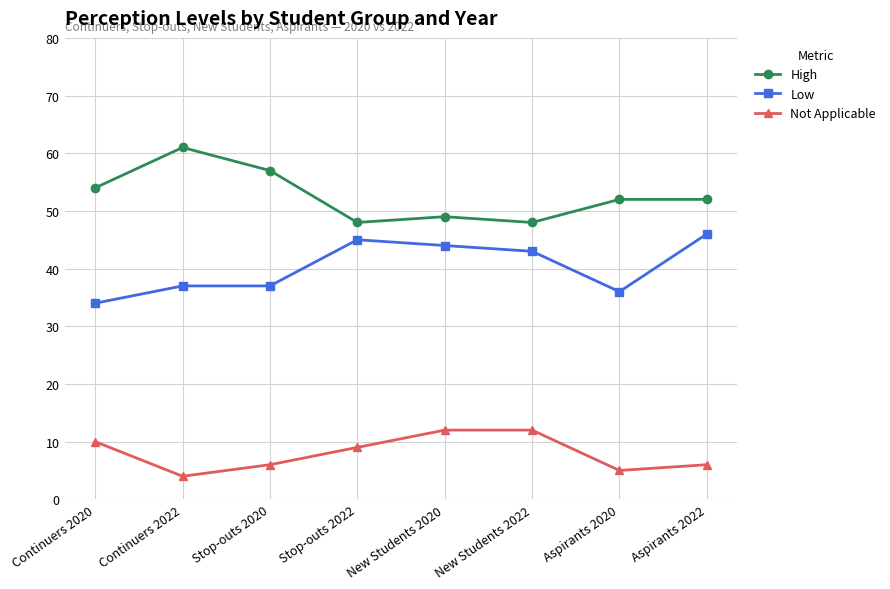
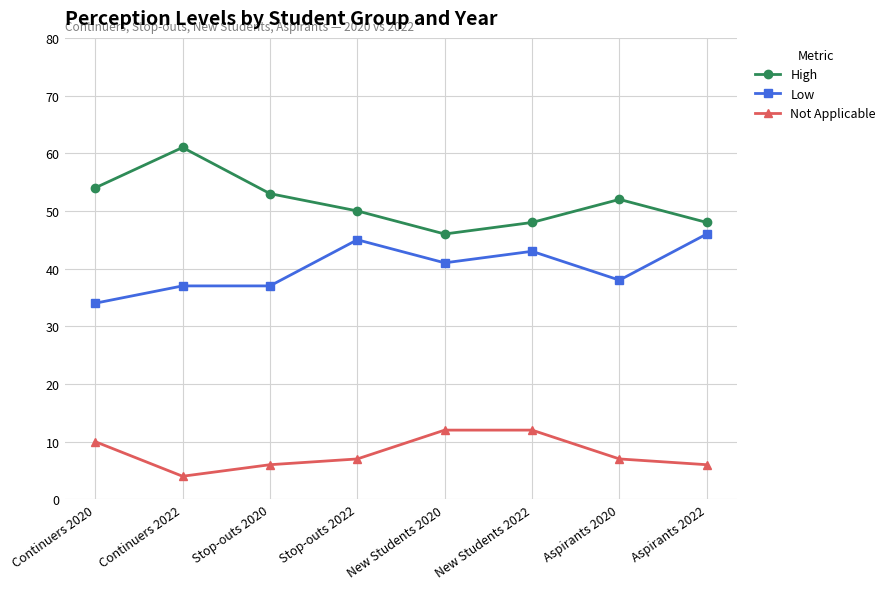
  {
    "High": {
      "Continuers 2020": 54,
      "Continuers 2022": 61,
-     "Stop-outs 2020": 57,
-     "Stop-outs 2022": 48,
-     "New Students 2020": 49,
+     "Stop-outs 2020": 53,
+     "Stop-outs 2022": 50,
+     "New Students 2020": 46,
      "New Students 2022": 48,
      "Aspirants 2020": 52,
-     "Aspirants 2022": 52
+     "Aspirants 2022": 48
    },
    "Low": {
      "Continuers 2020": 34,
      "Continuers 2022": 37,
      "Stop-outs 2020": 37,
      "Stop-outs 2022": 45,
-     "New Students 2020": 44,
+     "New Students 2020": 41,
      "New Students 2022": 43,
-     "Aspirants 2020": 36,
+     "Aspirants 2020": 38,
      "Aspirants 2022": 46
    },
    "Not Applicable": {
      "Continuers 2020": 10,
      "Continuers 2022": 4,
      "Stop-outs 2020": 6,
-     "Stop-outs 2022": 9,
+     "Stop-outs 2022": 7,
      "New Students 2020": 12,
      "New Students 2022": 12,
-     "Aspirants 2020": 5,
+     "Aspirants 2020": 7,
      "Aspirants 2022": 6
    }
  }
